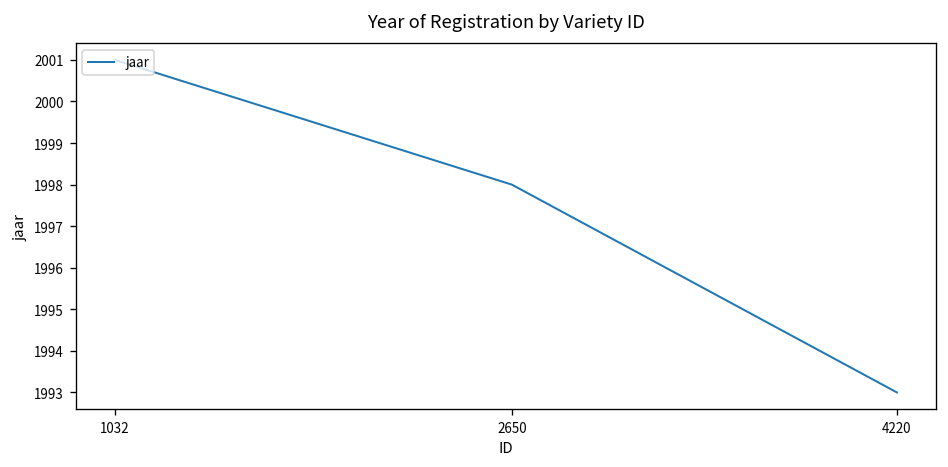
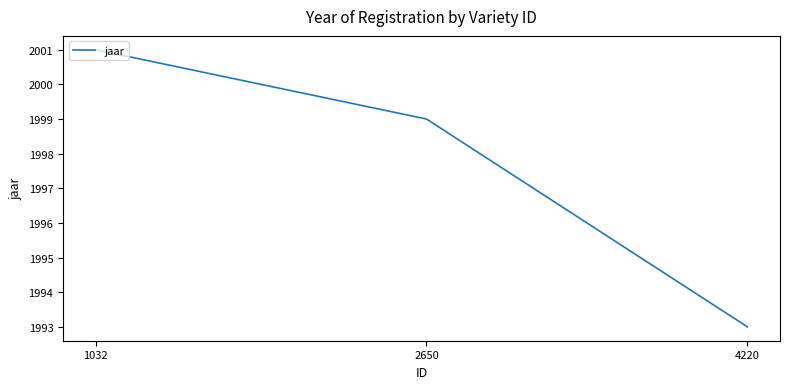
  {
-   "2650": 1998,
+   "2650": 1999,
    "4220": 1993
  }
